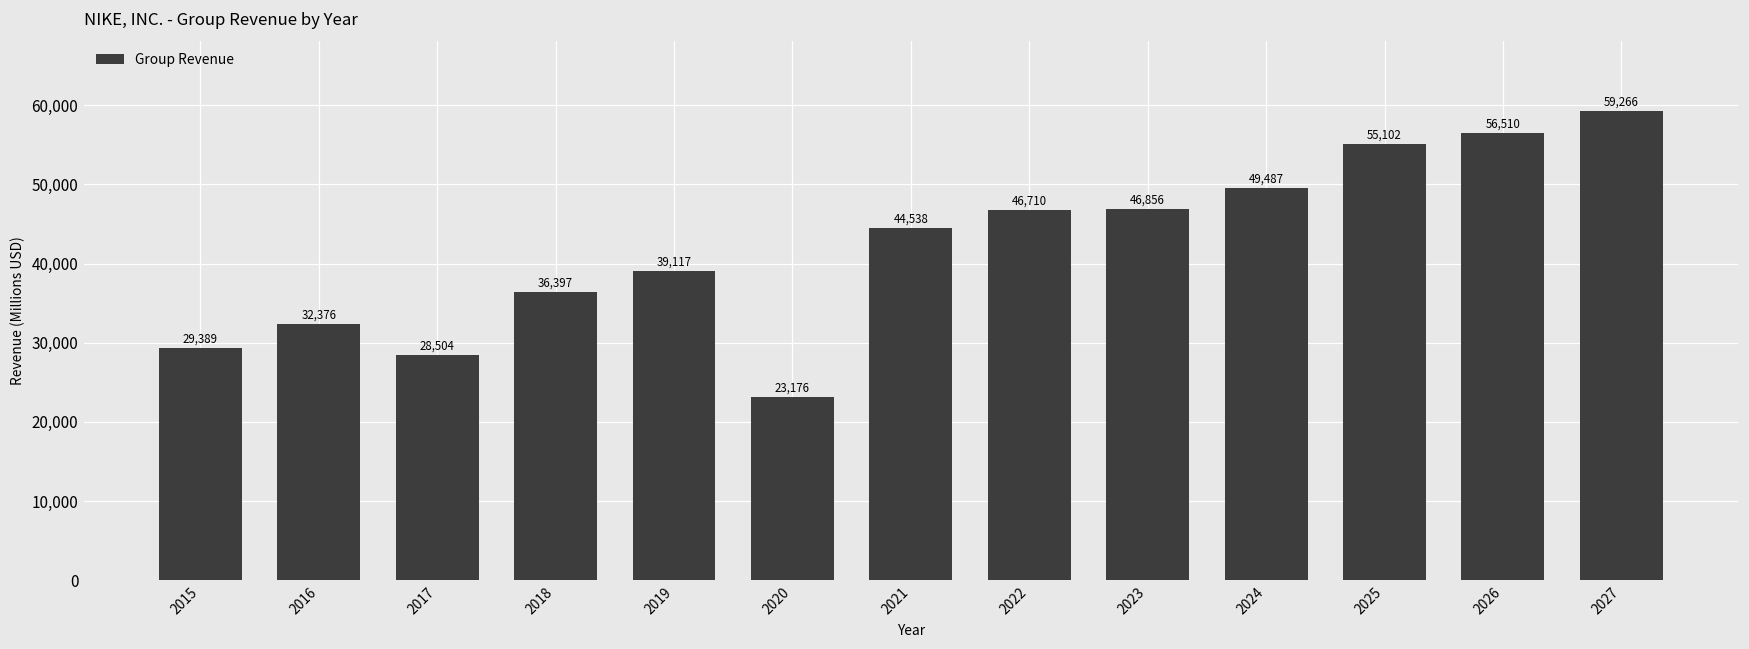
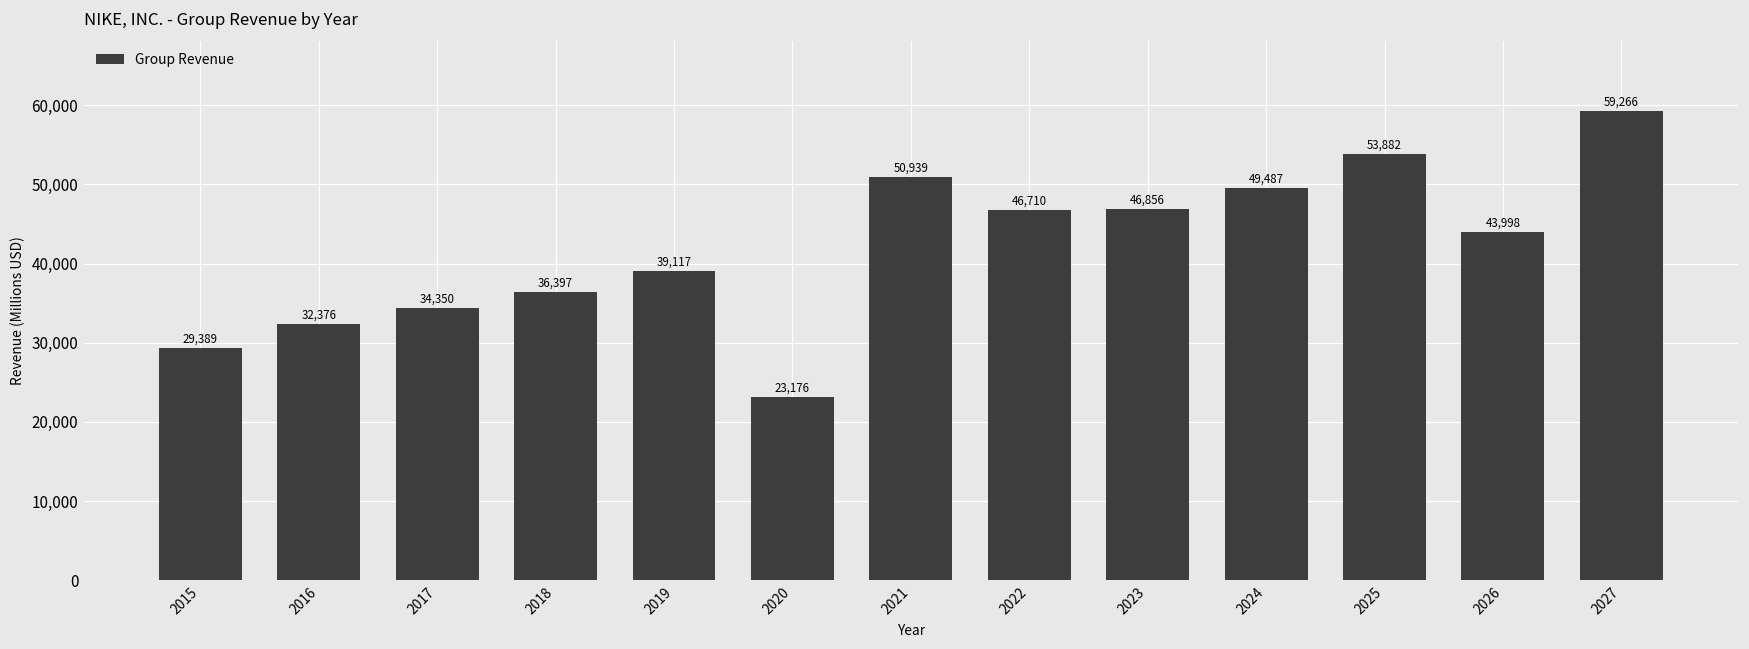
  {
    "2015": "29,389",
    "2016": "32,376",
-   "2017": "28,504",
+   "2017": "34,350",
    "2018": "36,397",
    "2019": "39,117",
    "2020": "23,176",
-   "2021": "44,538",
+   "2021": "50,939",
    "2022": "46,710",
    "2023": "46,856",
    "2024": "49,487",
-   "2025": "55,102",
-   "2026": "56,510",
+   "2025": "53,882",
+   "2026": "43,998",
    "2027": "59,266"
  }
